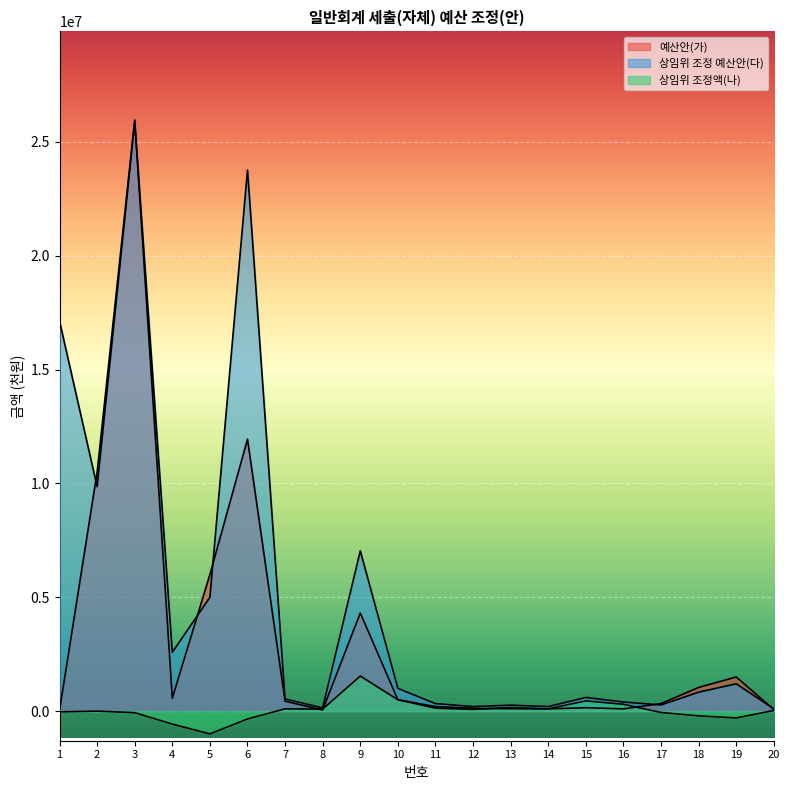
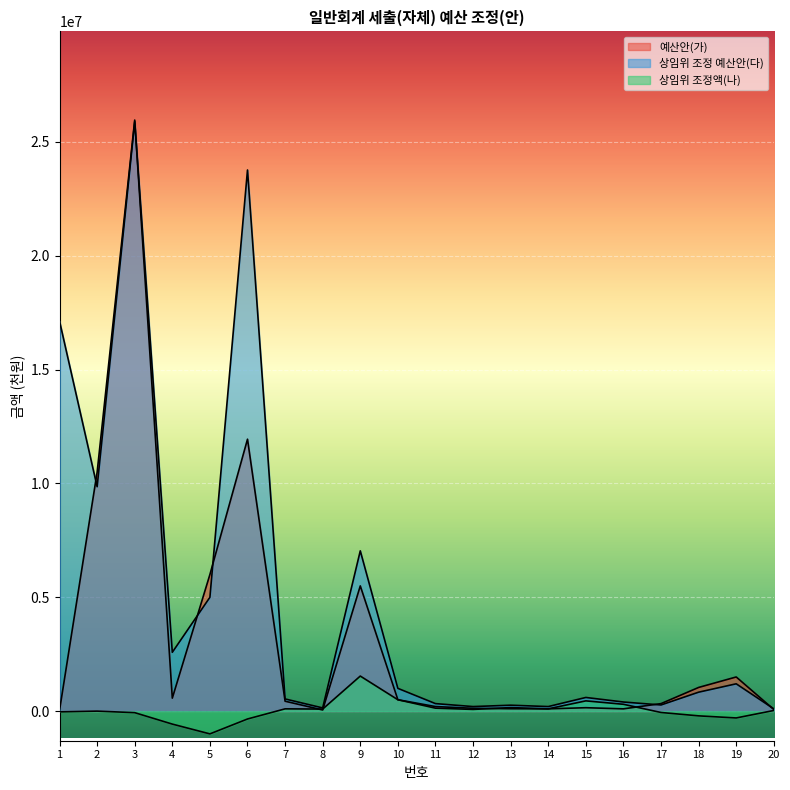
  {
    "예산안(가)": {
      "2": 10500000,
      "4": 600000,
      "5": 6000000,
      "6": 11900000,
-     "9": 4300000,
+     "9": 5500000,
      "15": 200000,
      "16": 100000,
      "18": 1000000,
      "19": 1500000
    },
    "상임위 조정 예산안(다)": {
      "1": 17100000,
      "2": 9900000,
      "4": 2600000,
      "5": 5000000,
      "6": 23800000,
      "9": 7000000,
      "10": 1000000,
      "11": 300000,
      "15": 600000,
      "18": 800000,
      "19": 1200000
    }
  }
